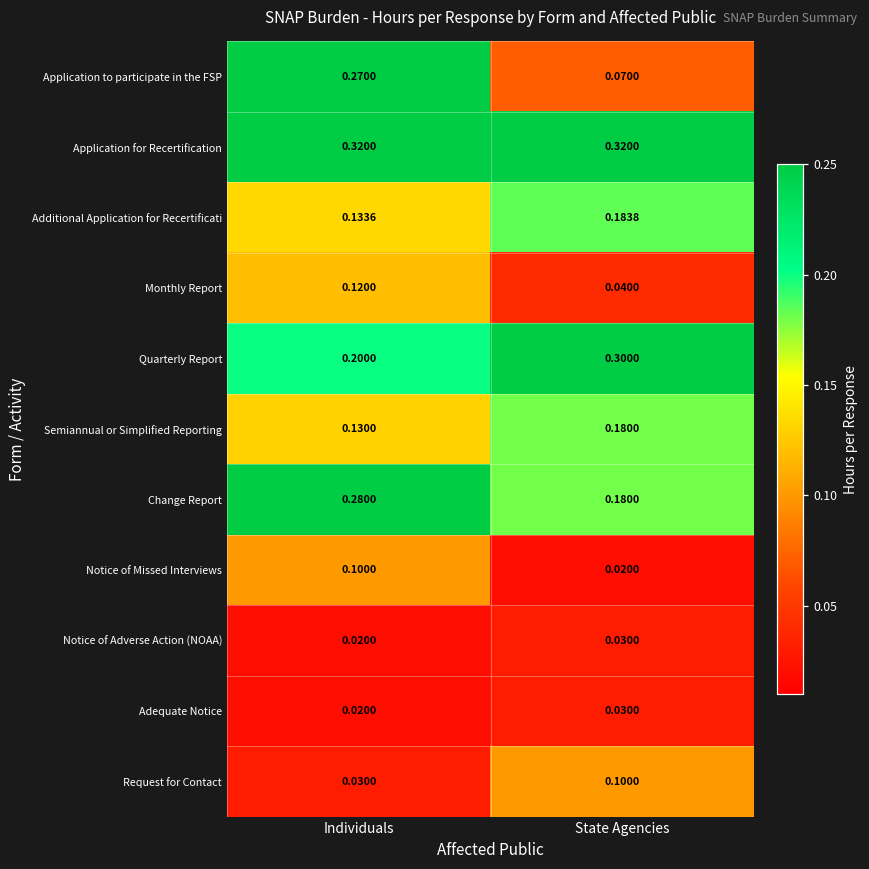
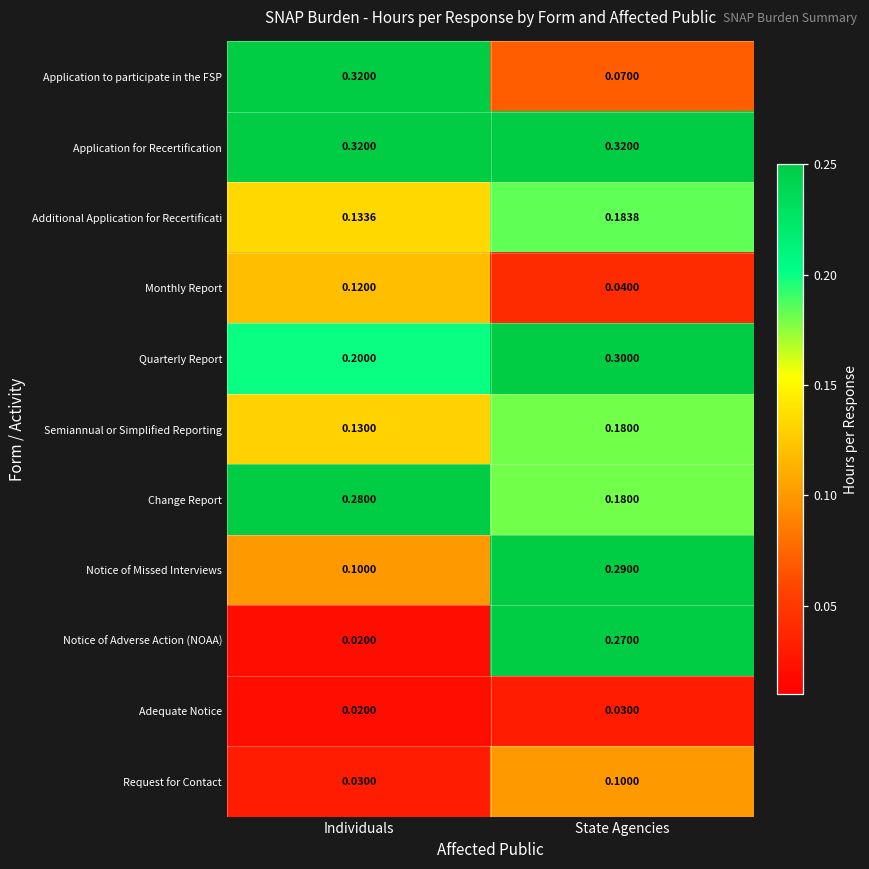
  {
    "Application to participate in the FSP": {
-     "Individuals": 0.2700,
+     "Individuals": 0.3200,
      "State Agencies": 0.0700
    },
    "Application for Recertification": {
      "Individuals": 0.3200,
      "State Agencies": 0.3200
    },
    "Additional Application for Recertificati": {
      "Individuals": 0.1336,
      "State Agencies": 0.1838
    },
    "Monthly Report": {
      "Individuals": 0.1200,
      "State Agencies": 0.0400
    },
    "Quarterly Report": {
      "Individuals": 0.2000,
      "State Agencies": 0.3000
    },
    "Semiannual or Simplified Reporting": {
      "Individuals": 0.1300,
      "State Agencies": 0.1800
    },
    "Change Report": {
      "Individuals": 0.2800,
      "State Agencies": 0.1800
    },
    "Notice of Missed Interviews": {
      "Individuals": 0.1000,
-     "State Agencies": 0.0200
+     "State Agencies": 0.2900
    },
    "Notice of Adverse Action (NOAA)": {
      "Individuals": 0.0200,
-     "State Agencies": 0.0300
+     "State Agencies": 0.2700
    },
    "Adequate Notice": {
      "Individuals": 0.0200,
      "State Agencies": 0.0300
    },
    "Request for Contact": {
      "Individuals": 0.0300,
      "State Agencies": 0.1000
    }
  }
